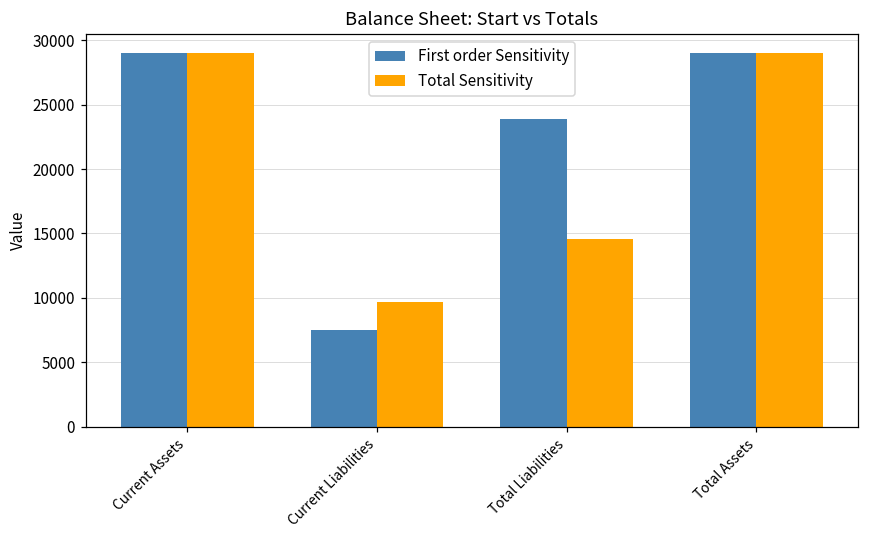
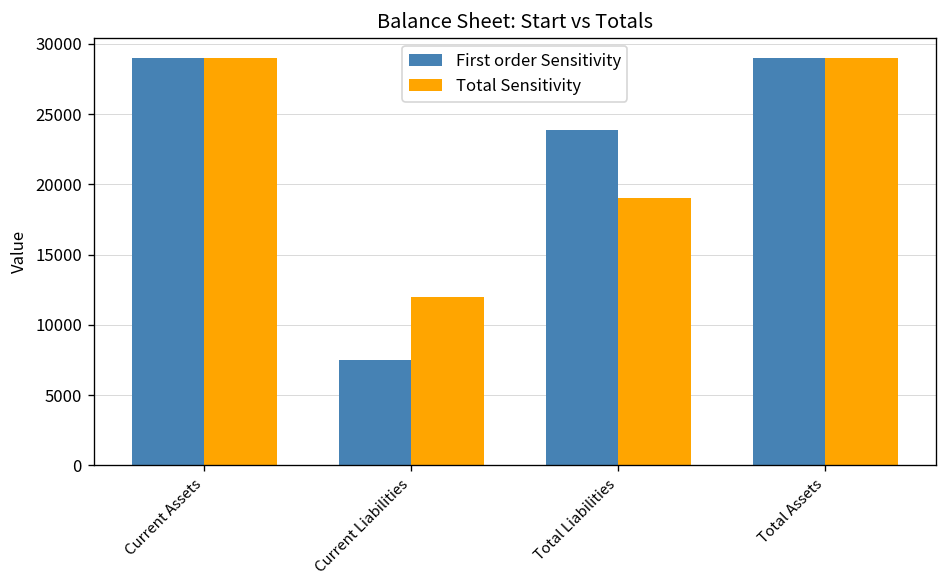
  {
    "First order Sensitivity": {
      "Current Assets": 29000,
      "Current Liabilities": 7500,
      "Total Liabilities": 23900,
      "Total Assets": 29000
    },
    "Total Sensitivity": {
      "Current Assets": 29000,
-     "Current Liabilities": 9600,
-     "Total Liabilities": 14600,
+     "Current Liabilities": 12000,
+     "Total Liabilities": 19000,
      "Total Assets": 29000
    }
  }
